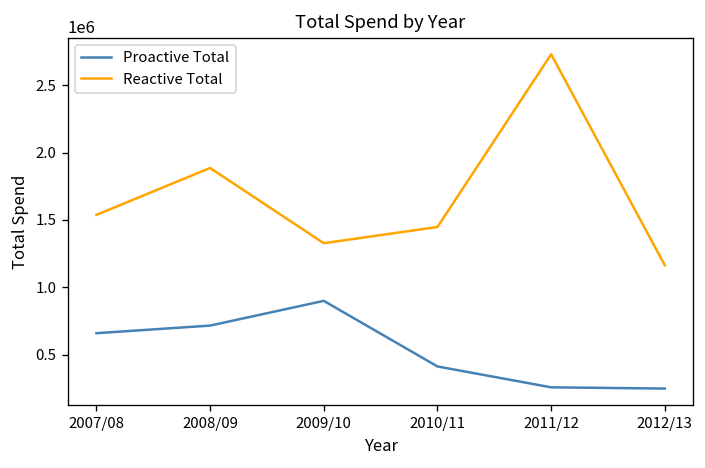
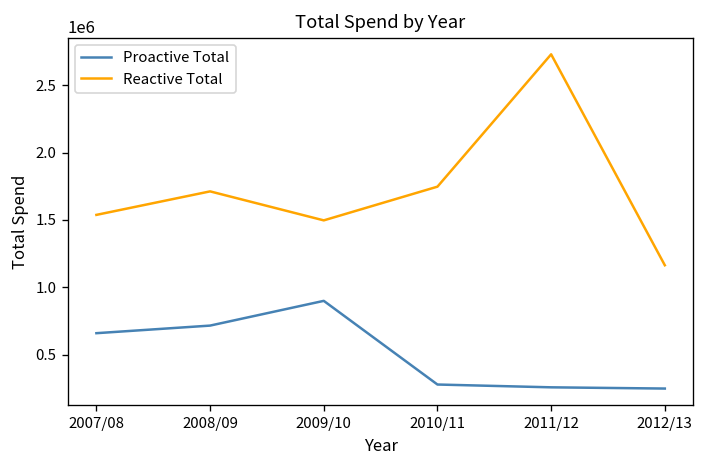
  {
    "Proactive Total": {
      "2007/08": 660000,
      "2008/09": 720000,
      "2009/10": 900000,
-     "2010/11": 410000,
+     "2010/11": 280000,
      "2011/12": 260000,
      "2012/13": 250000
    },
    "Reactive Total": {
      "2007/08": 1540000,
-     "2008/09": 1890000,
-     "2009/10": 1330000,
-     "2010/11": 1450000,
+     "2008/09": 1710000,
+     "2009/10": 1500000,
+     "2010/11": 1750000,
      "2011/12": 2730000,
      "2012/13": 1160000
    }
  }
